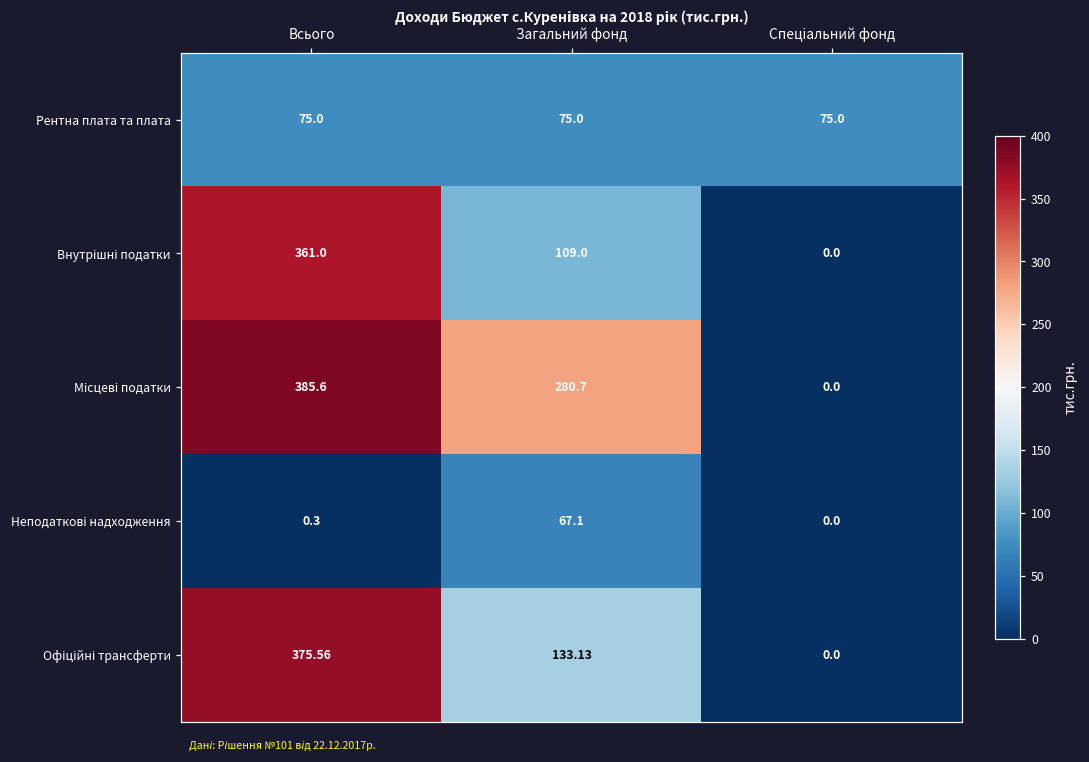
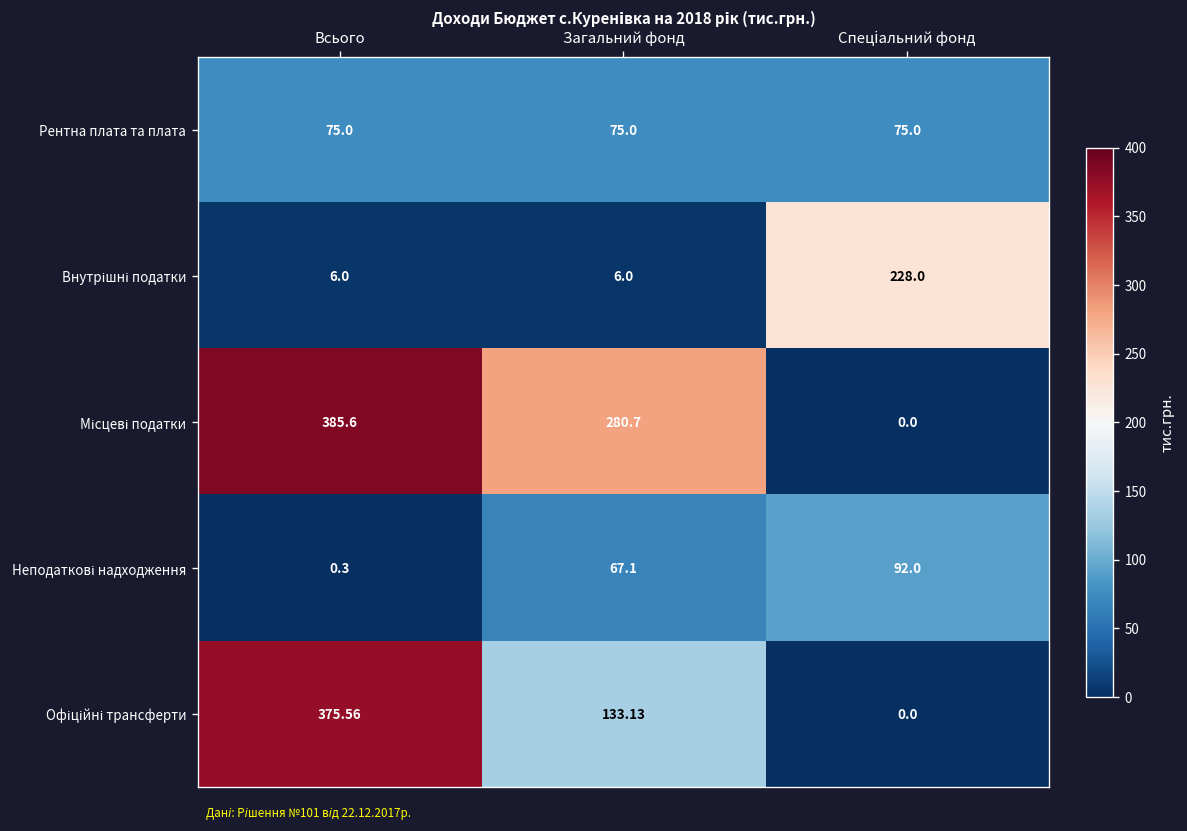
  {
    "Рентна плата та плата": {
      "Всього": 75.0,
      "Загальний фонд": 75.0,
      "Спеціальний фонд": 75.0
    },
    "Внутрішні податки": {
-     "Всього": 361.0,
-     "Загальний фонд": 109.0,
-     "Спеціальний фонд": 0.0
+     "Всього": 6.0,
+     "Загальний фонд": 6.0,
+     "Спеціальний фонд": 228.0
    },
    "Місцеві податки": {
      "Всього": 385.6,
      "Загальний фонд": 280.7,
      "Спеціальний фонд": 0.0
    },
    "Неподаткові надходження": {
      "Всього": 0.3,
      "Загальний фонд": 67.1,
-     "Спеціальний фонд": 0.0
+     "Спеціальний фонд": 92.0
    },
    "Офіційні трансферти": {
      "Всього": 375.56,
      "Загальний фонд": 133.13,
      "Спеціальний фонд": 0.0
    }
  }
